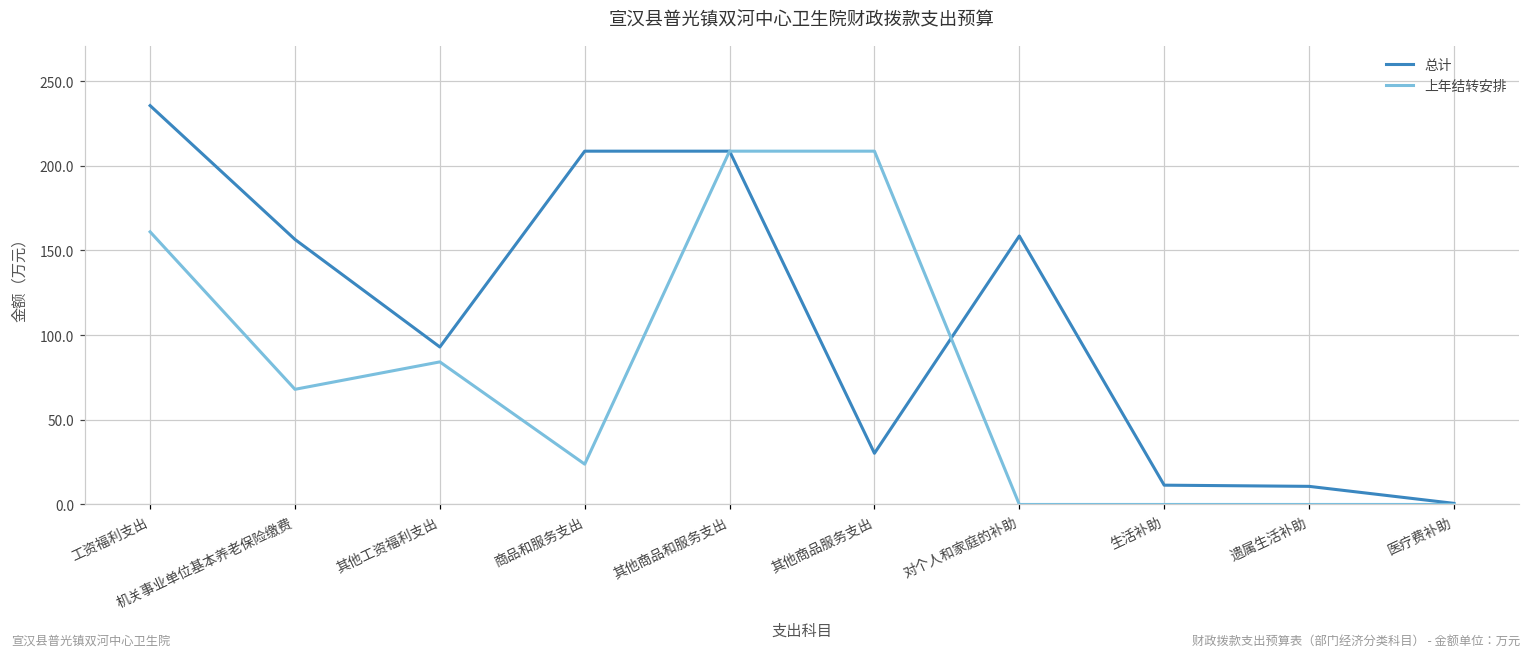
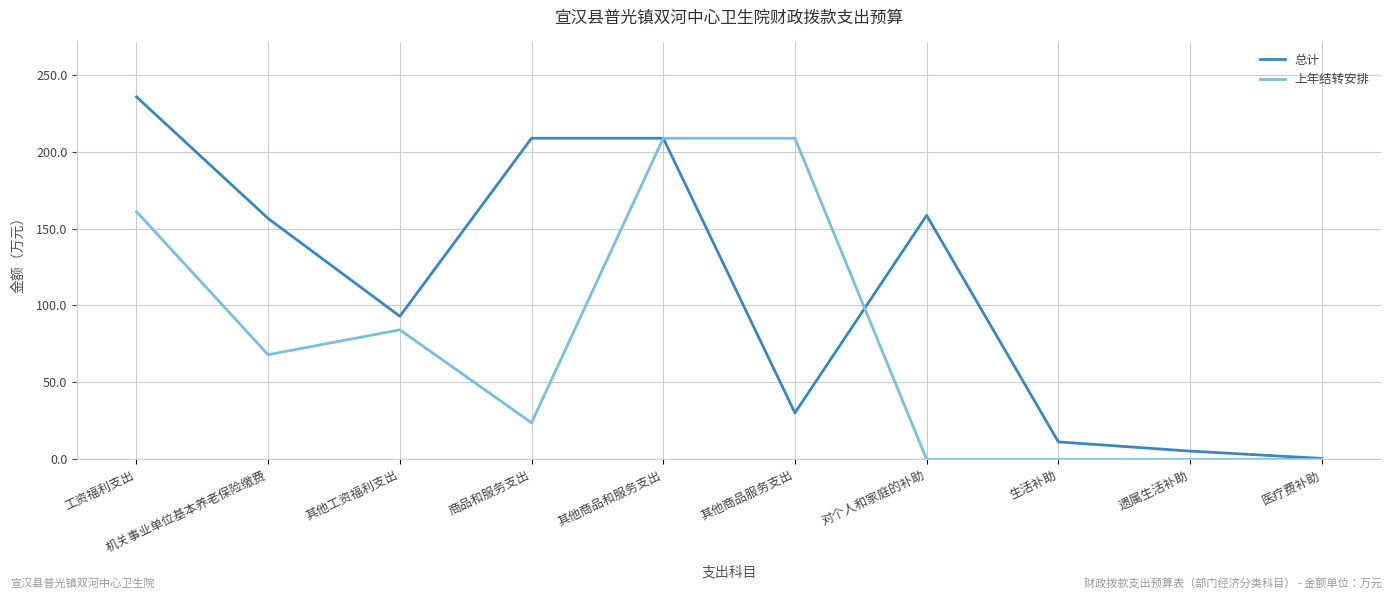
  {
    "总计": {
      "工资福利支出": 236,
      "机关事业单位基本养老保险缴费": 157,
      "其他工资福利支出": 93,
      "商品和服务支出": 209,
      "其他商品服务支出": 30,
      "对个人和家庭的补助": 159,
      "生活补助": 11,
-     "遗属生活补助": 11
+     "遗属生活补助": 5
    },
    "上年结转安排": {
      "工资福利支出": 161,
      "机关事业单位基本养老保险缴费": 68,
      "其他工资福利支出": 84,
      "商品和服务支出": 24,
      "其他商品服务支出": 209,
      "对个人和家庭的补助": 0,
      "生活补助": 0,
      "遗属生活补助": 0
    }
  }
